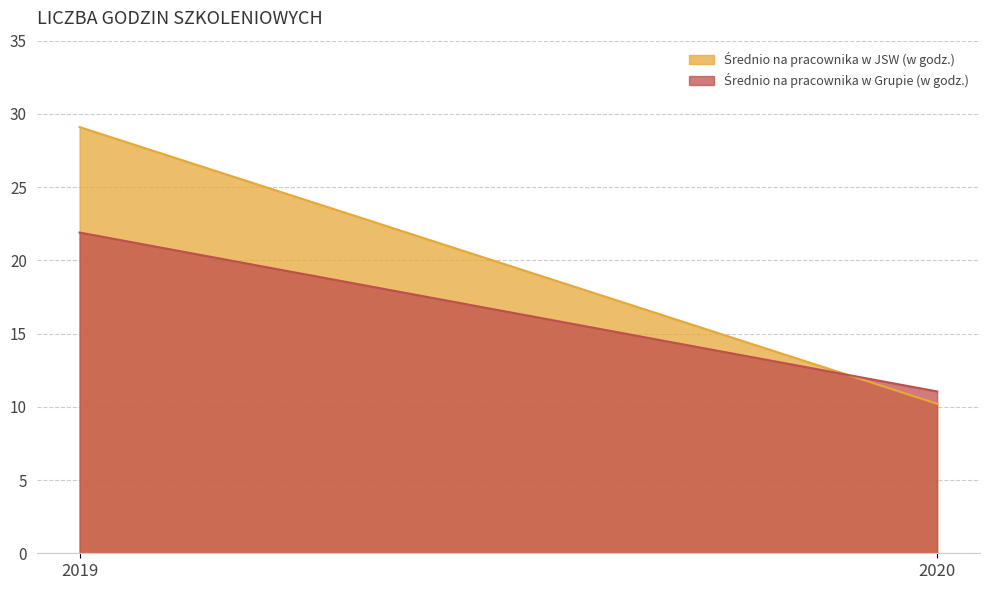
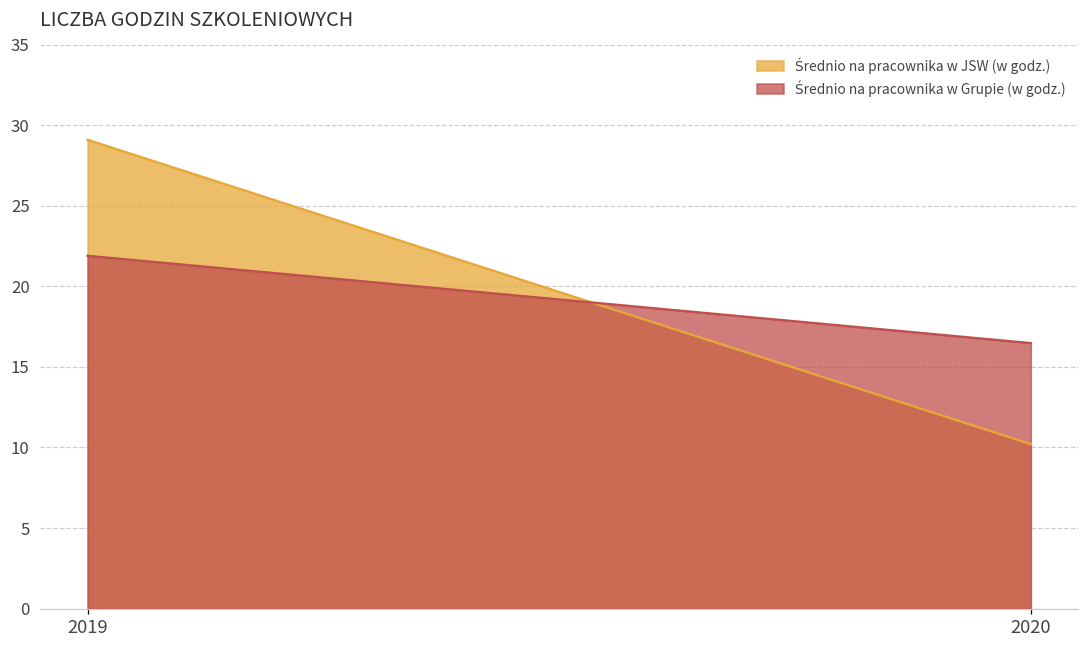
  {
    "Średnio na pracownika w JSW (w godz.)": {
      "2019": 29.1,
      "2020": 10.2
    },
    "Średnio na pracownika w Grupie (w godz.)": {
      "2019": 21.9,
-     "2020": 11.1
+     "2020": 16.5
    }
  }
